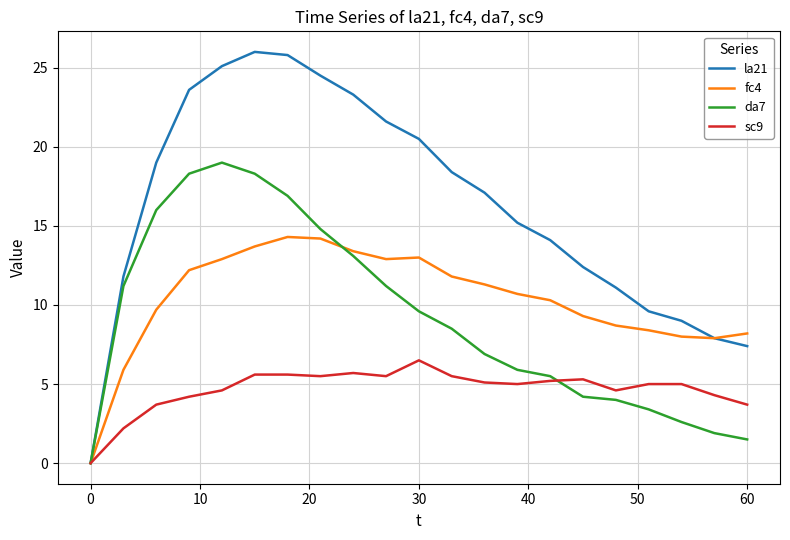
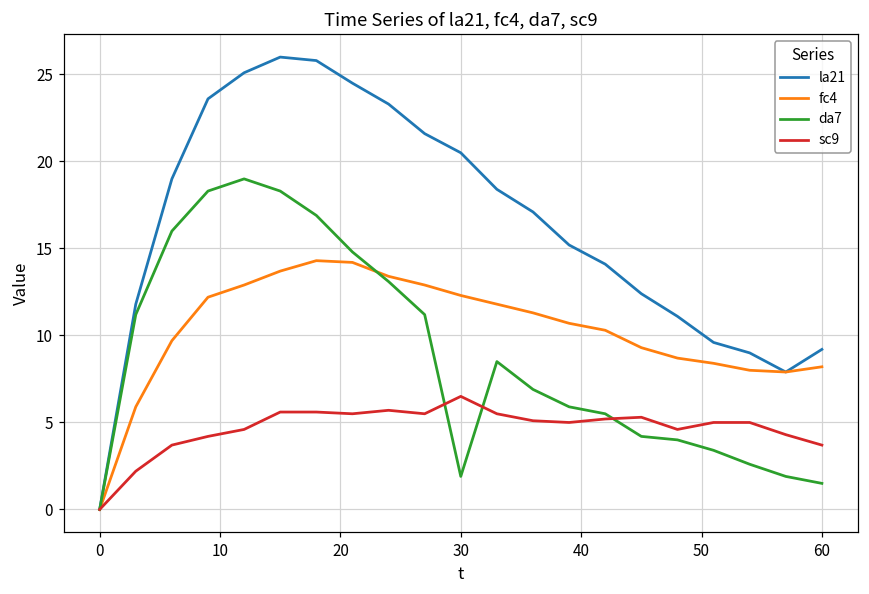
  {
    "la21": {
      "30": 20.5,
-     "60": 7.4
+     "60": 9.2
    },
    "fc4": {
-     "30": 13.0,
+     "30": 12.3,
      "60": 8.2
    },
    "da7": {
-     "30": 9.6,
+     "30": 1.9,
      "60": 1.5
    },
    "sc9": {
      "30": 6.5,
      "60": 3.7
    }
  }
